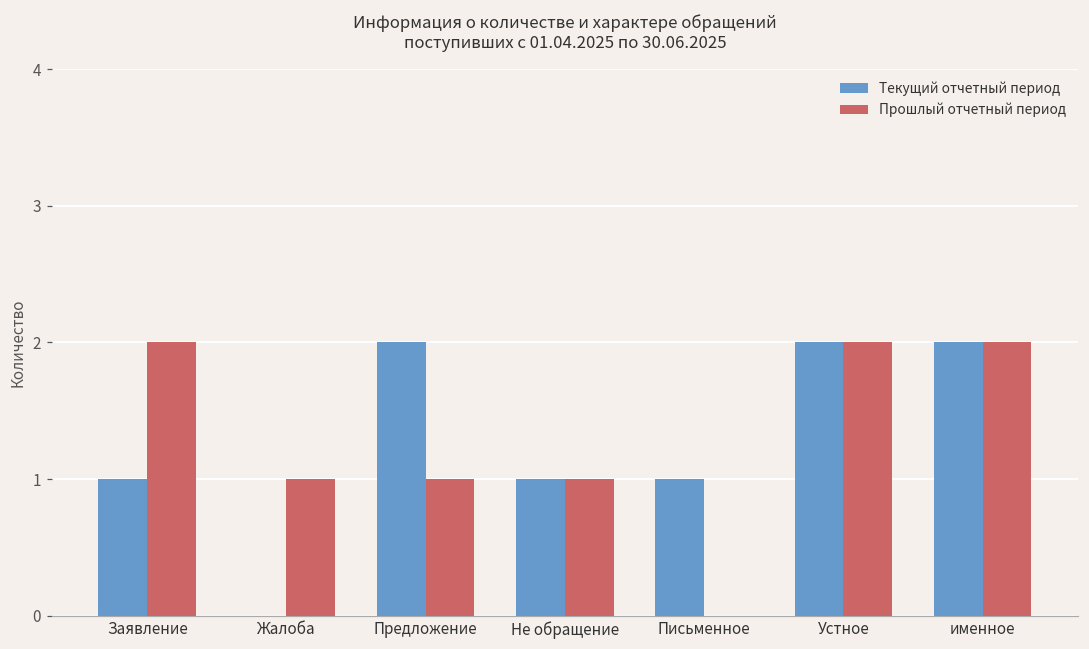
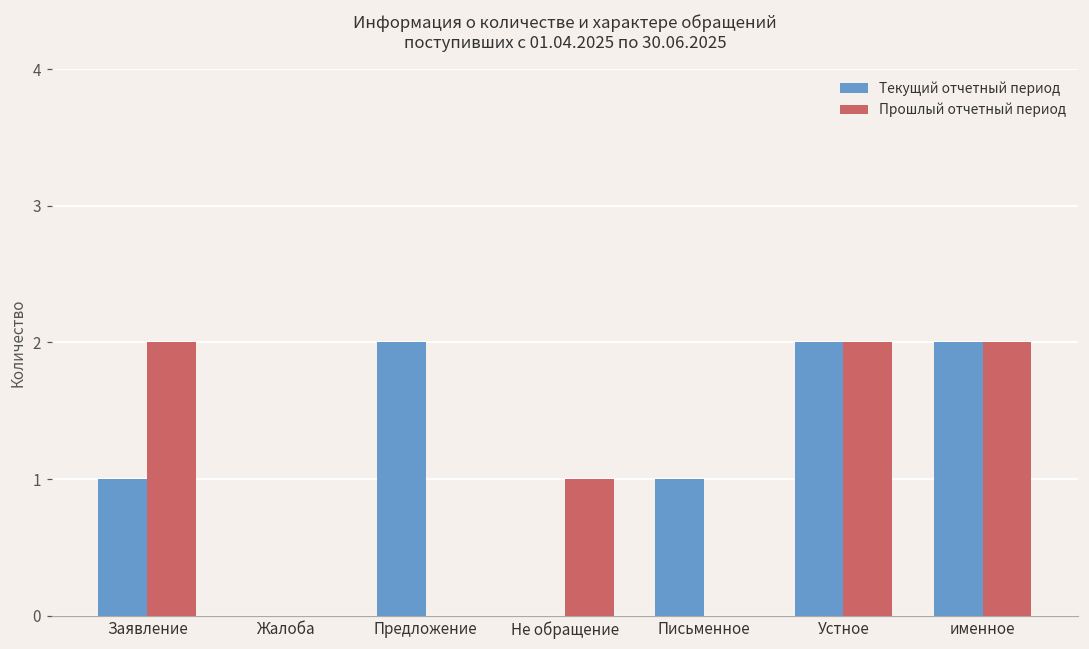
  {
    "Текущий отчетный период": {
      "Заявление": 1,
      "Жалоба": 0,
      "Предложение": 2,
-     "Не обращение": 1,
+     "Не обращение": 0,
      "Письменное": 1,
      "Устное": 2,
      "именное": 2
    },
    "Прошлый отчетный период": {
      "Заявление": 2,
-     "Жалоба": 1,
-     "Предложение": 1,
+     "Жалоба": 0,
+     "Предложение": 0,
      "Не обращение": 1,
      "Письменное": 0,
      "Устное": 2,
      "именное": 2
    }
  }
